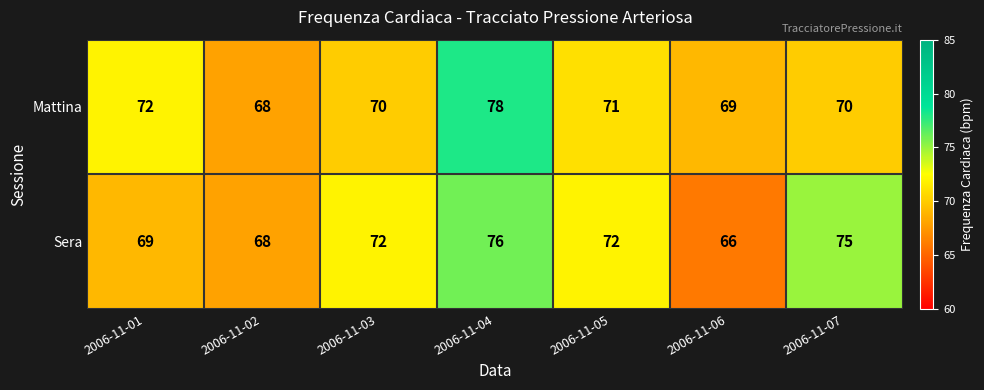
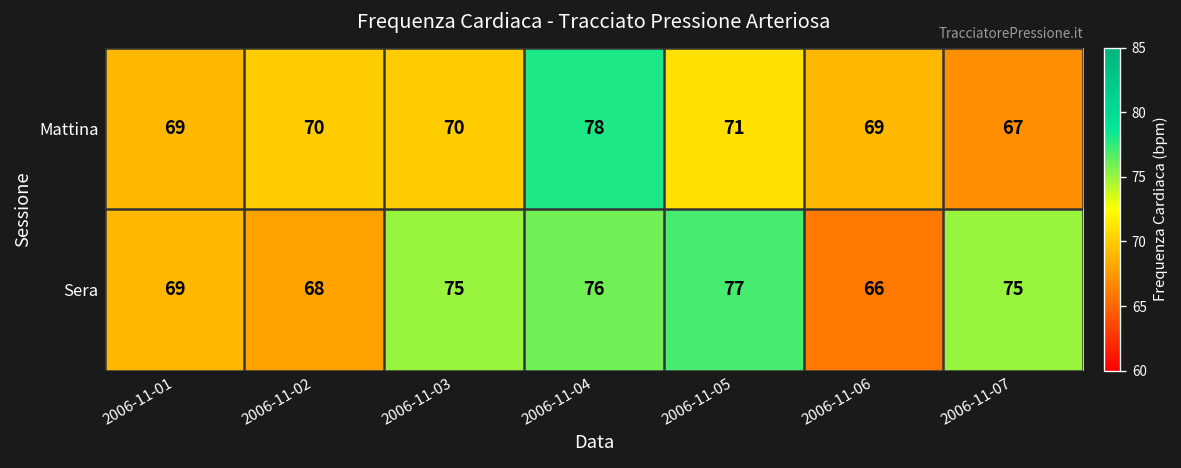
  {
    "Mattina": {
-     "2006-11-01": 72,
-     "2006-11-02": 68,
+     "2006-11-01": 69,
+     "2006-11-02": 70,
      "2006-11-03": 70,
      "2006-11-04": 78,
      "2006-11-05": 71,
      "2006-11-06": 69,
-     "2006-11-07": 70
+     "2006-11-07": 67
    },
    "Sera": {
      "2006-11-01": 69,
      "2006-11-02": 68,
-     "2006-11-03": 72,
+     "2006-11-03": 75,
      "2006-11-04": 76,
-     "2006-11-05": 72,
+     "2006-11-05": 77,
      "2006-11-06": 66,
      "2006-11-07": 75
    }
  }
